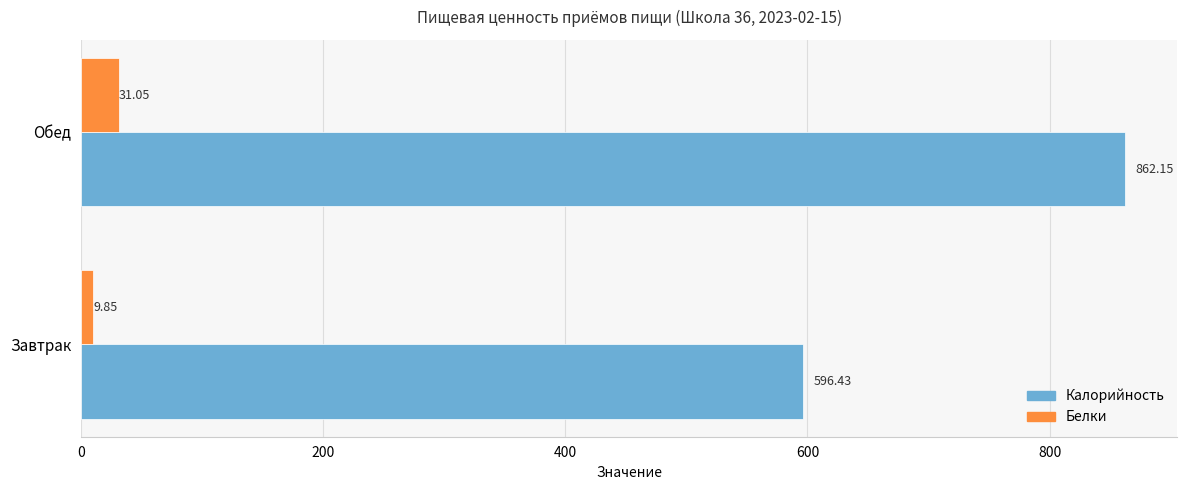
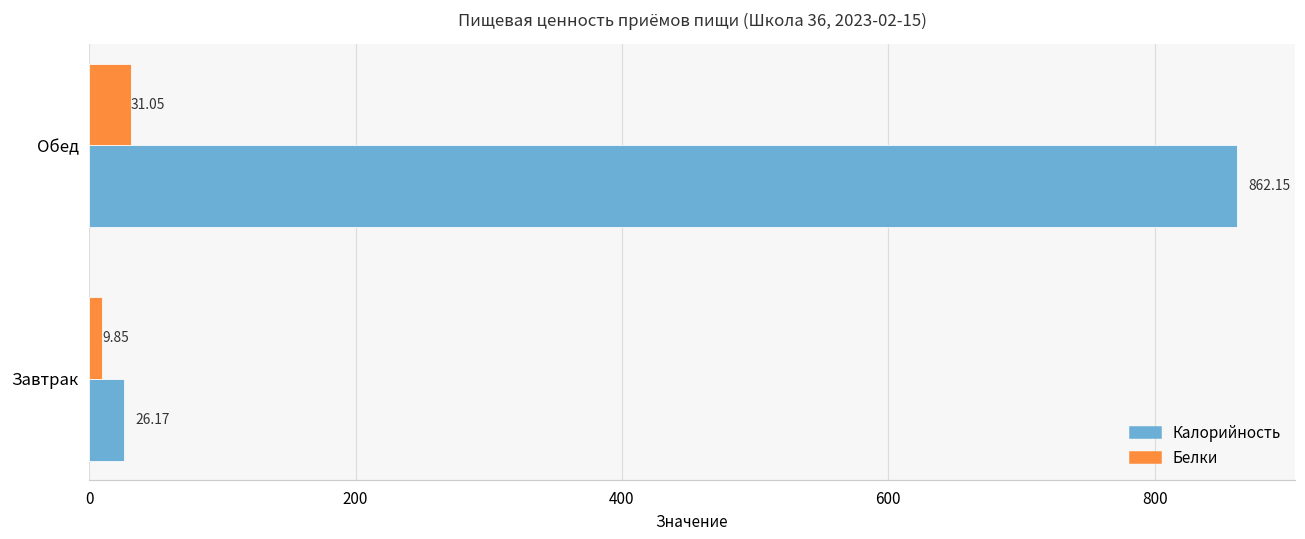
  {
    "Калорийность": {
      "Обед": 862.15,
-     "Завтрак": 596.43
+     "Завтрак": 26.17
    },
    "Белки": {
      "Обед": 31.05,
      "Завтрак": 9.85
    }
  }
